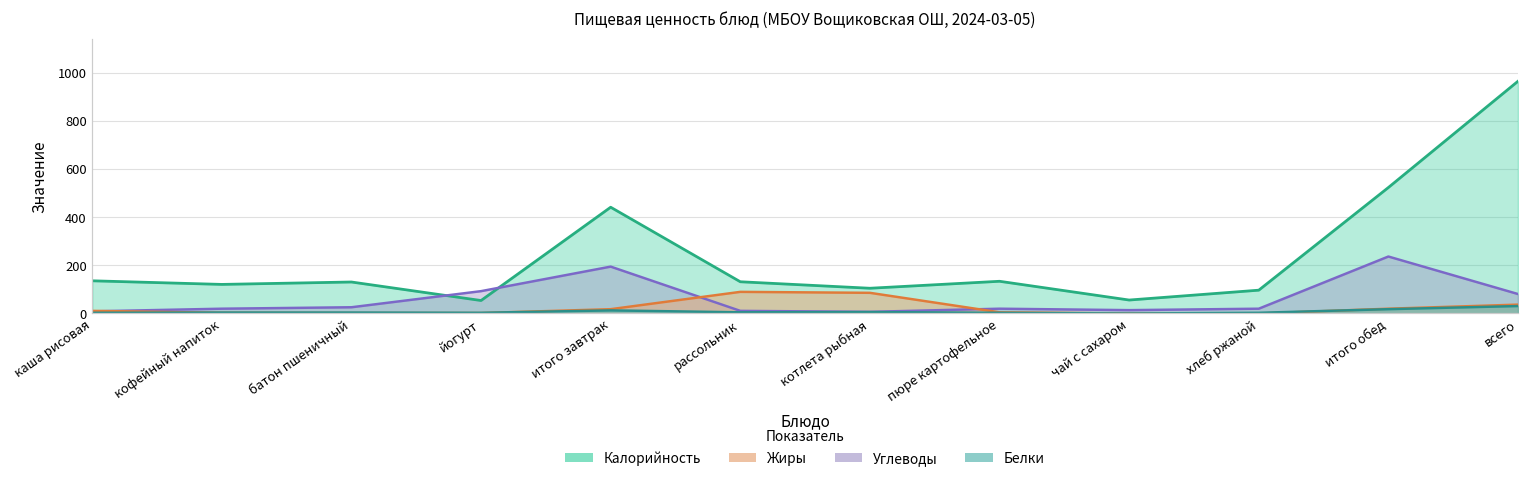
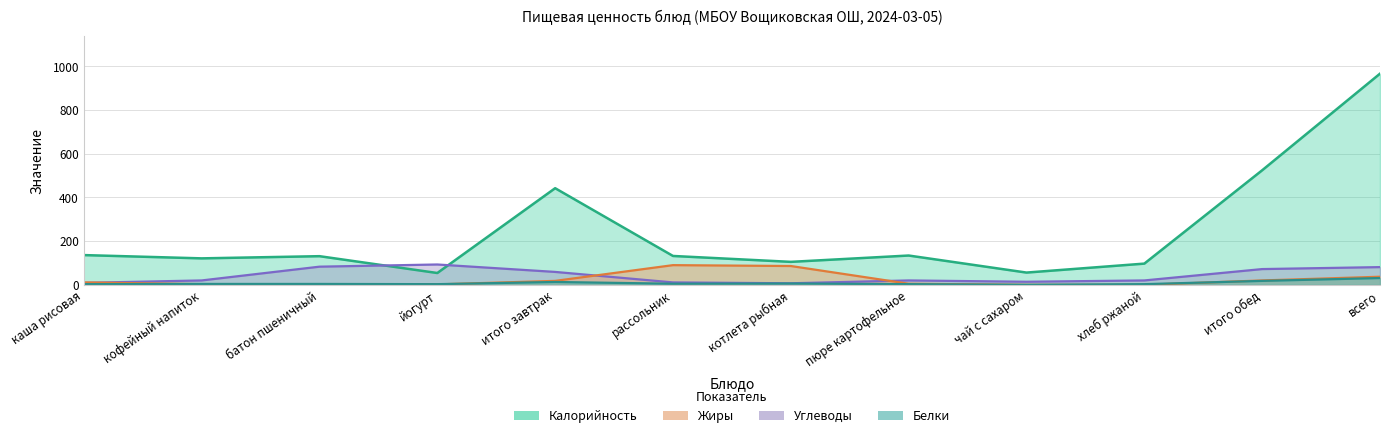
  {
    "Углеводы": {
      "кофейный напиток": 20,
-     "батон пшеничный": 30,
+     "батон пшеничный": 80,
      "йогурт": 90,
-     "итого завтрак": 200,
+     "итого завтрак": 60,
      "пюре картофельное": 20,
      "чай с сахаром": 10,
      "хлеб ржаной": 20,
-     "итого обед": 240,
+     "итого обед": 70,
      "всего": 80
    },
    "Жиры": {
      "рассольник": 90,
      "котлета рыбная": 90
    }
  }
